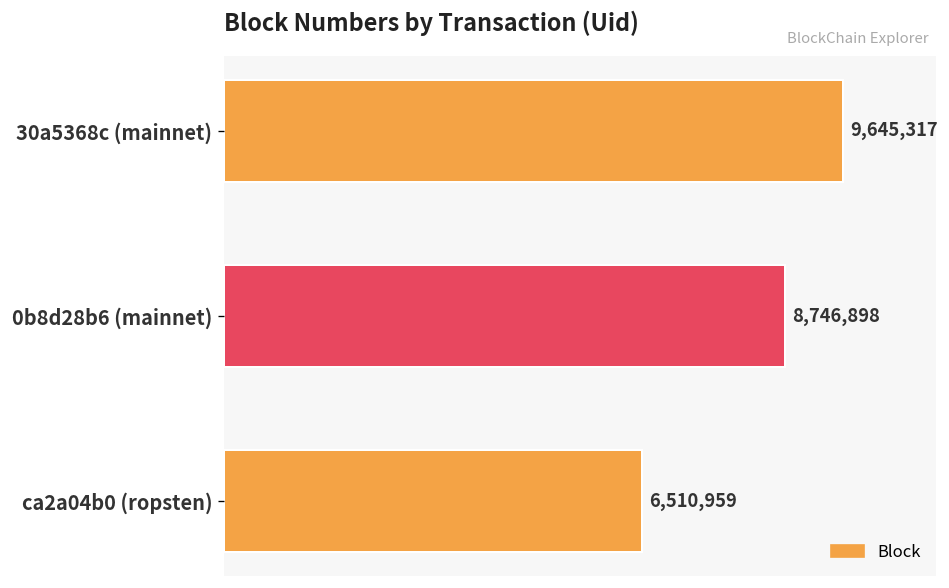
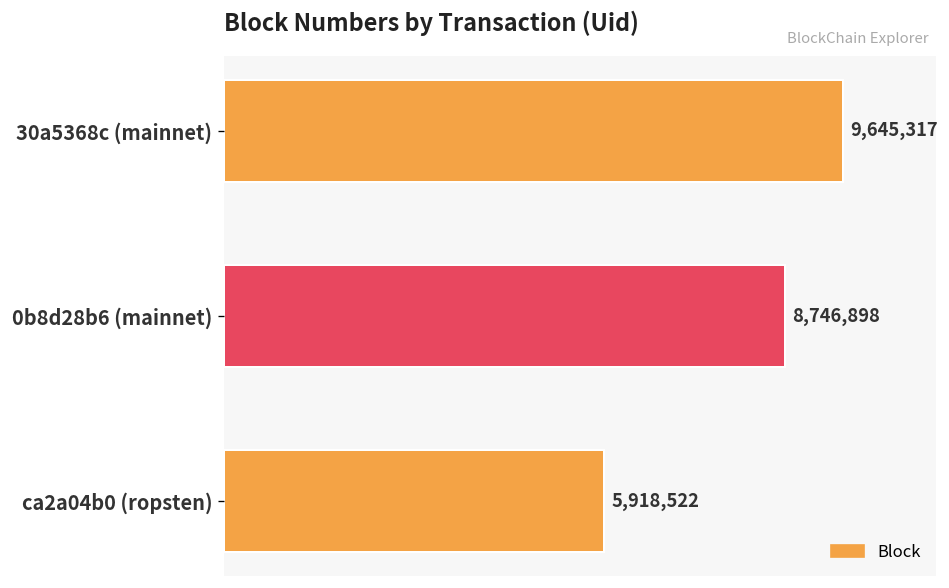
  {
    "30a5368c (mainnet)": "9,645,317",
    "0b8d28b6 (mainnet)": "8,746,898",
-   "ca2a04b0 (ropsten)": "6,510,959"
+   "ca2a04b0 (ropsten)": "5,918,522"
  }
